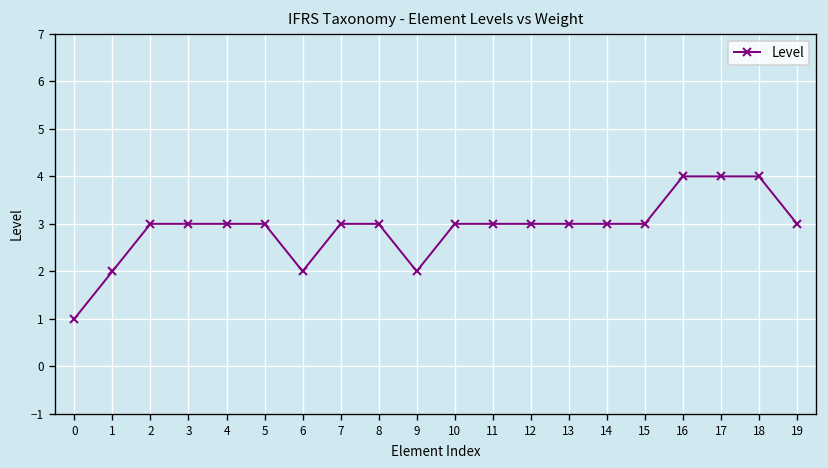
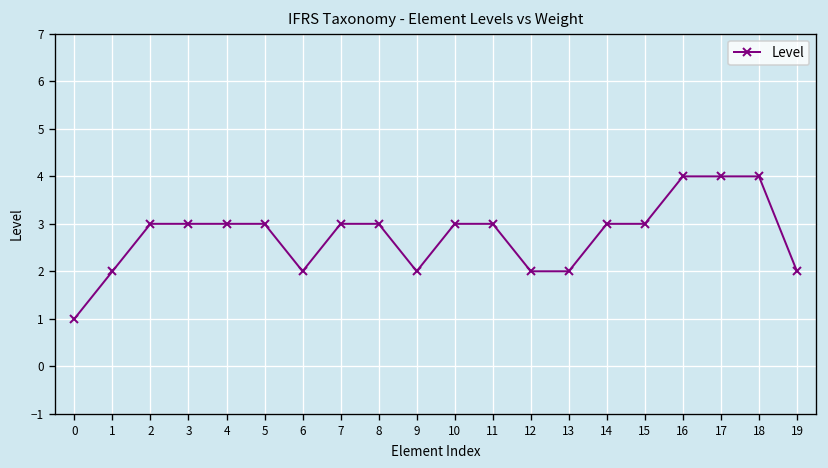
  {
    "0": 1,
    "1": 2,
    "2": 3,
    "3": 3,
    "4": 3,
    "5": 3,
    "6": 2,
    "7": 3,
    "8": 3,
    "9": 2,
    "10": 3,
    "11": 3,
-   "12": 3,
-   "13": 3,
+   "12": 2,
+   "13": 2,
    "14": 3,
    "15": 3,
    "16": 4,
    "17": 4,
    "18": 4,
-   "19": 3
+   "19": 2
  }
